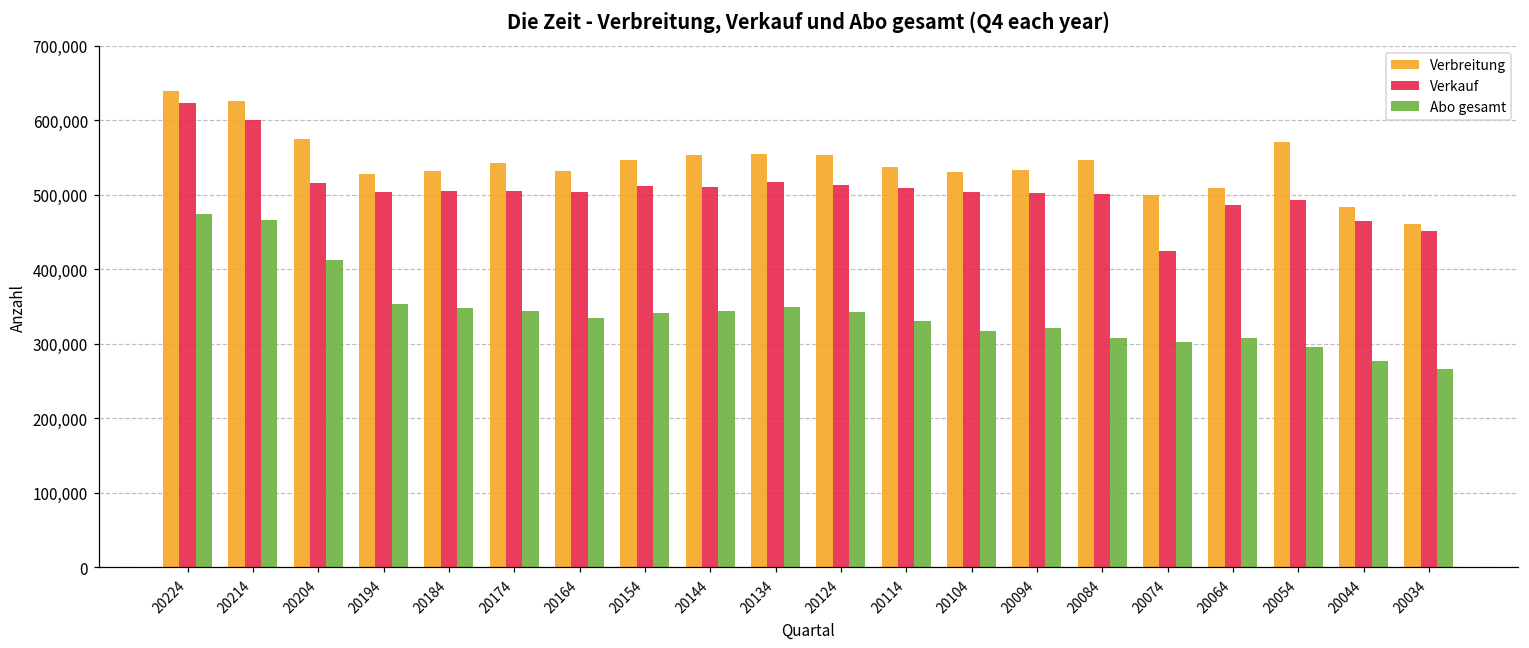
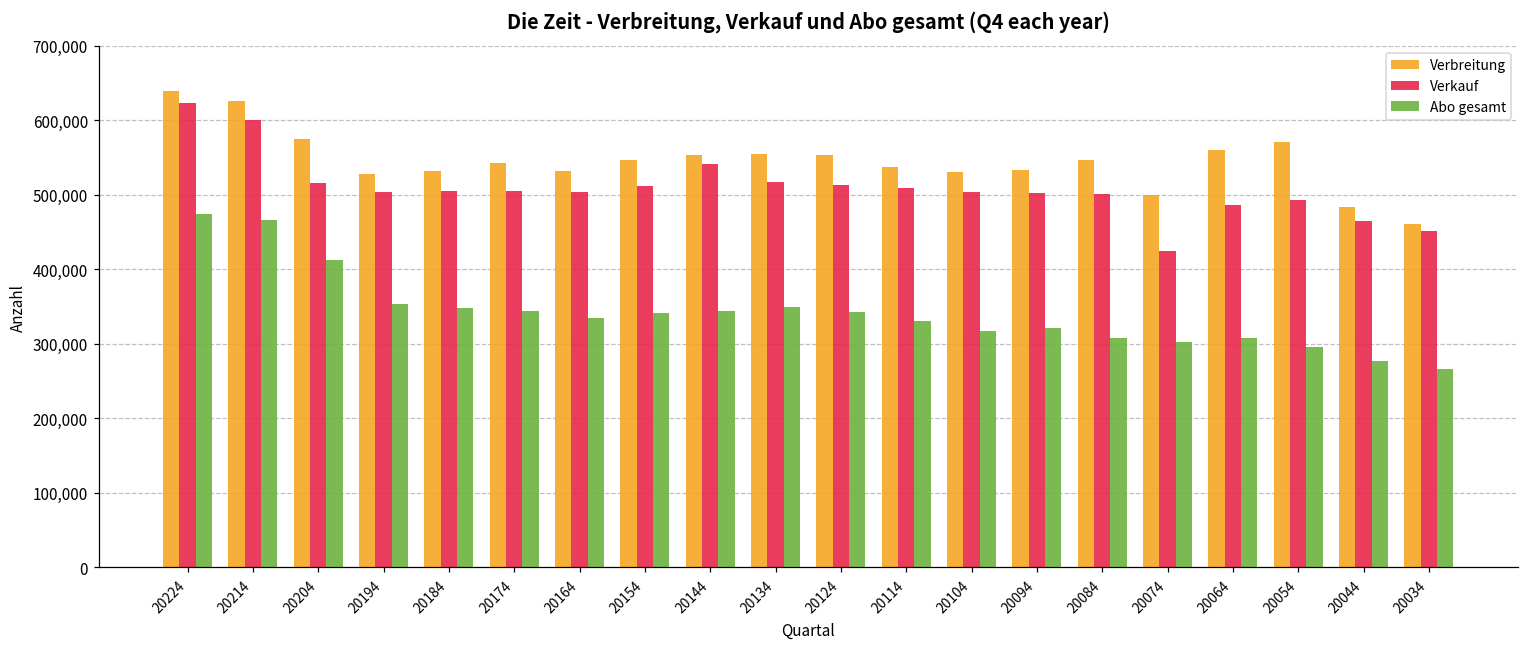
  {
    "Verbreitung": {
      "20224": "640,000",
      "20214": "630,000",
      "20204": "570,000",
      "20194": "530,000",
      "20184": "530,000",
      "20174": "540,000",
      "20164": "530,000",
      "20154": "550,000",
      "20144": "550,000",
      "20134": "550,000",
      "20124": "550,000",
      "20114": "540,000",
      "20104": "530,000",
      "20094": "530,000",
      "20084": "550,000",
      "20074": "500,000",
-     "20064": "510,000",
+     "20064": "560,000",
      "20054": "570,000",
      "20044": "480,000",
      "20034": "460,000"
    },
    "Verkauf": {
      "20224": "620,000",
      "20214": "600,000",
      "20204": "520,000",
      "20194": "500,000",
      "20184": "510,000",
      "20174": "510,000",
      "20164": "500,000",
      "20154": "510,000",
-     "20144": "510,000",
+     "20144": "540,000",
      "20134": "520,000",
      "20124": "510,000",
      "20114": "510,000",
      "20104": "500,000",
      "20094": "500,000",
      "20084": "500,000",
      "20074": "420,000",
      "20064": "490,000",
      "20054": "490,000",
      "20044": "460,000",
      "20034": "450,000"
    },
    "Abo gesamt": {
      "20224": "470,000",
      "20214": "470,000",
      "20204": "410,000",
      "20194": "350,000",
      "20184": "350,000",
      "20174": "340,000",
      "20164": "340,000",
      "20154": "340,000",
      "20144": "340,000",
      "20134": "350,000",
      "20124": "340,000",
      "20114": "330,000",
      "20104": "320,000",
      "20094": "320,000",
      "20084": "310,000",
      "20074": "300,000",
      "20064": "310,000",
      "20054": "300,000",
      "20044": "280,000",
      "20034": "270,000"
    }
  }
